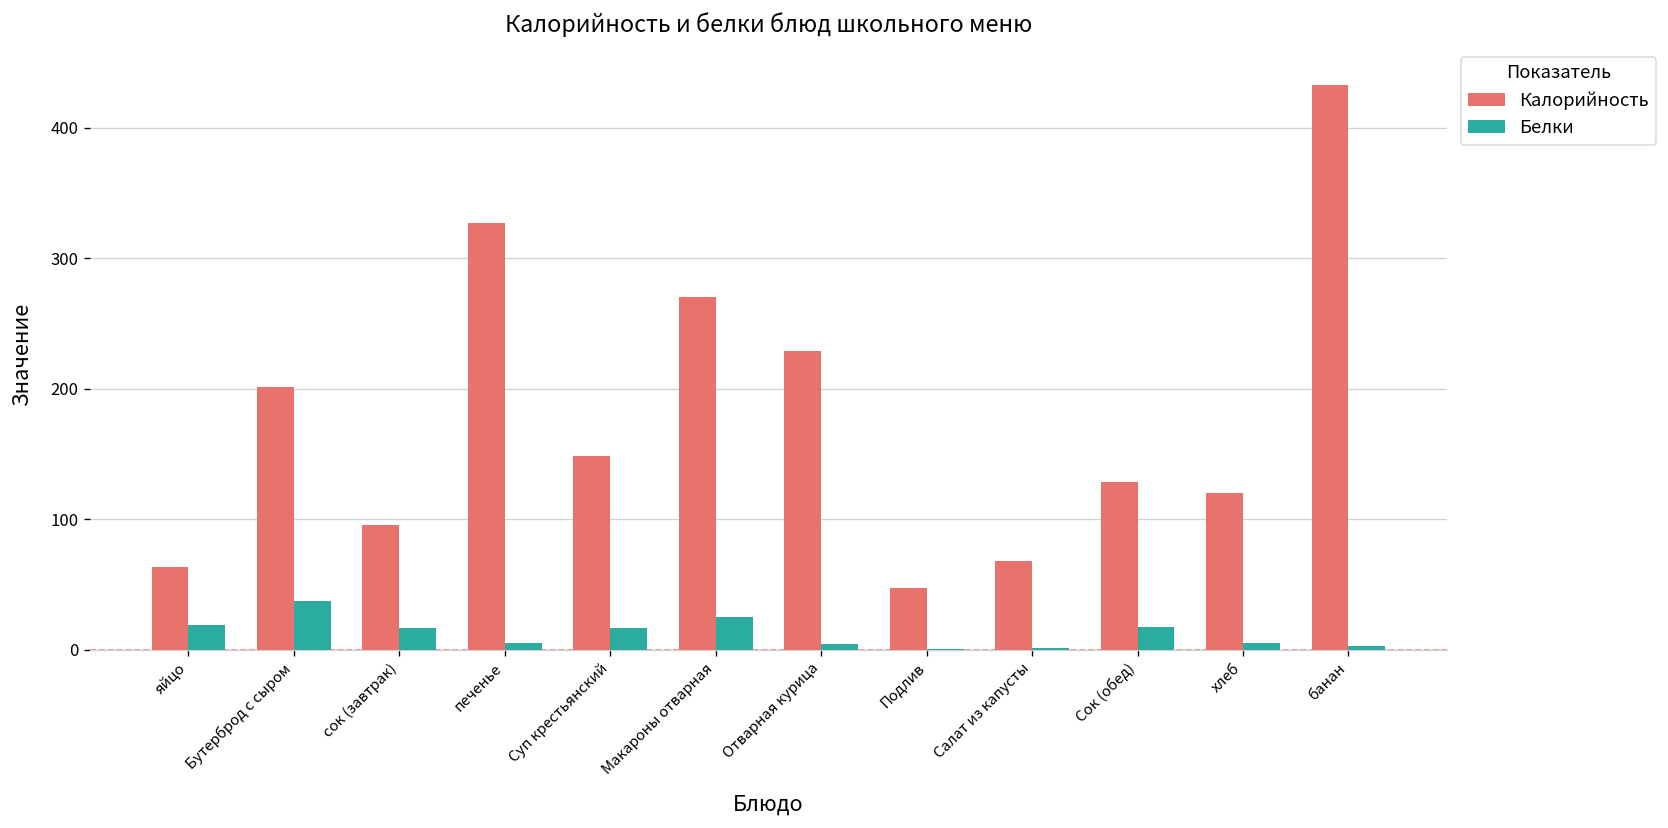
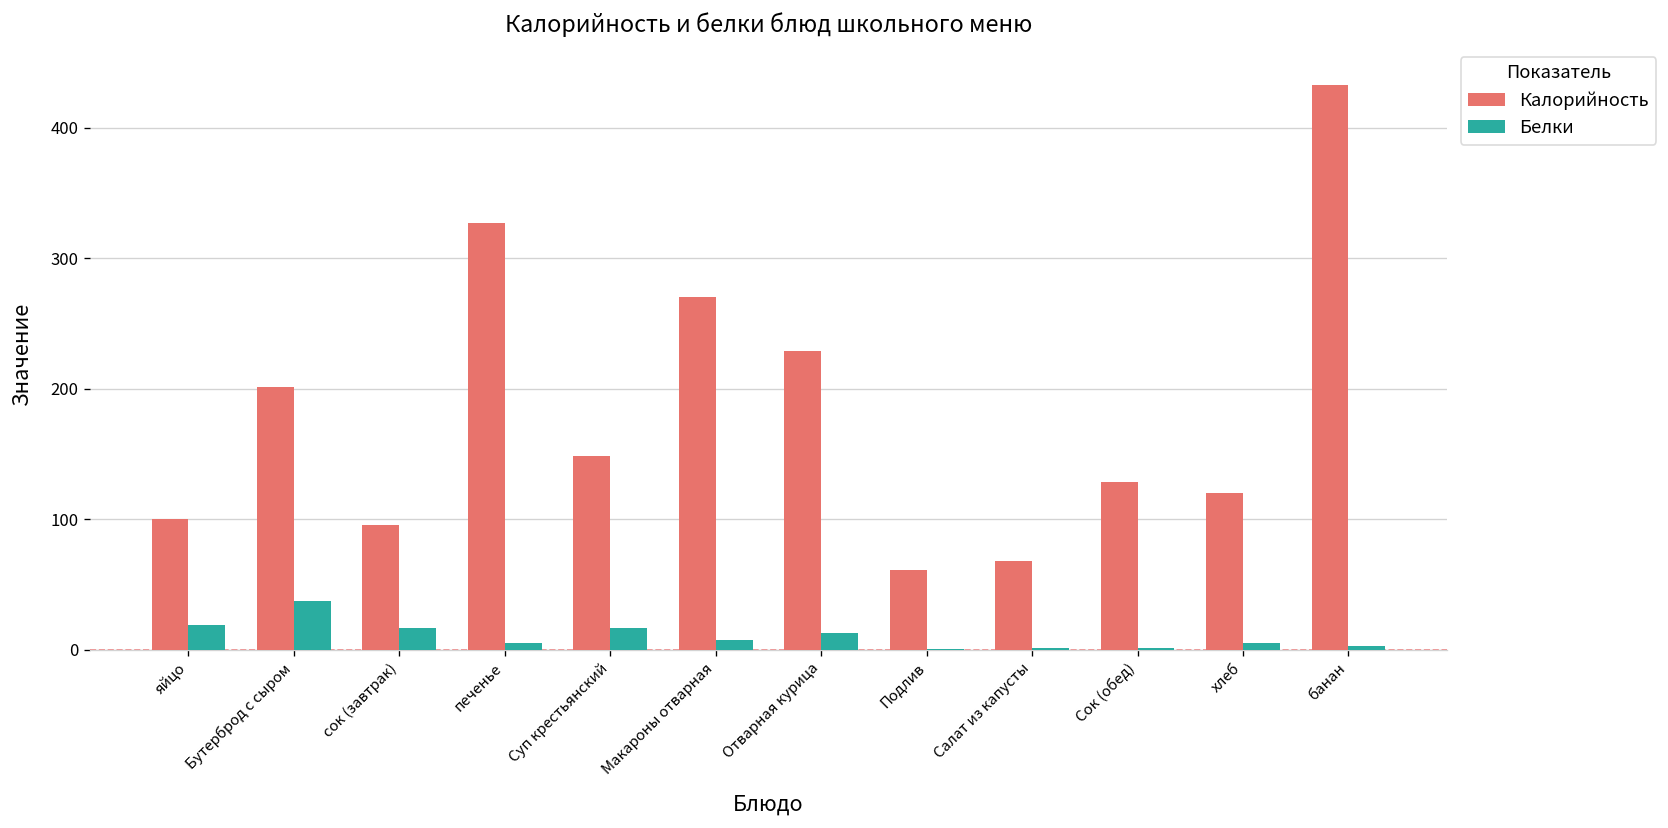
  {
    "Калорийность": {
-     "яйцо": 63,
+     "яйцо": 100,
      "Бутерброд с сыром": 201,
      "сок (завтрак)": 96,
      "печенье": 327,
      "Суп крестьянский": 148,
      "Макароны отварная": 271,
      "Отварная курица": 229,
-     "Подлив": 47,
+     "Подлив": 61,
      "Салат из капусты": 68,
      "Сок (обед)": 128,
      "хлеб": 120,
      "банан": 433
    },
    "Белки": {
      "яйцо": 19,
      "Бутерброд с сыром": 37,
      "сок (завтрак)": 17,
      "печенье": 5,
      "Суп крестьянский": 17,
-     "Макароны отварная": 25,
-     "Отварная курица": 4,
-     "Сок (обед)": 17,
+     "Макароны отварная": 7,
+     "Отварная курица": 12,
+     "Сок (обед)": 1,
      "хлеб": 5,
      "банан": 3
    }
  }
